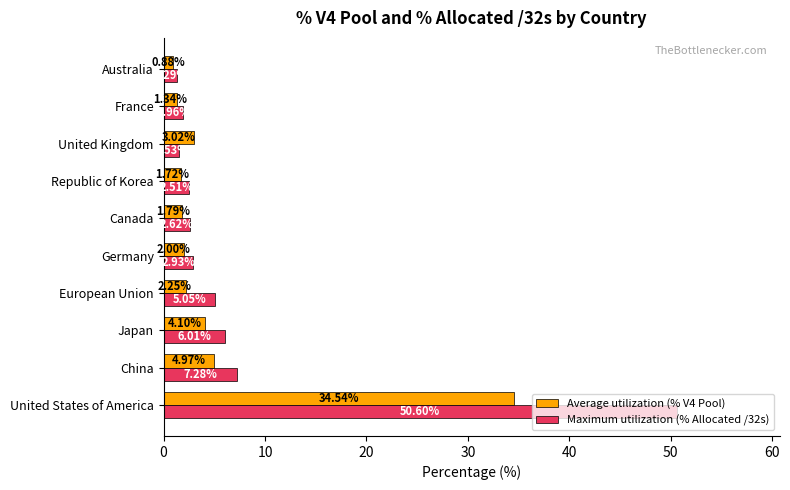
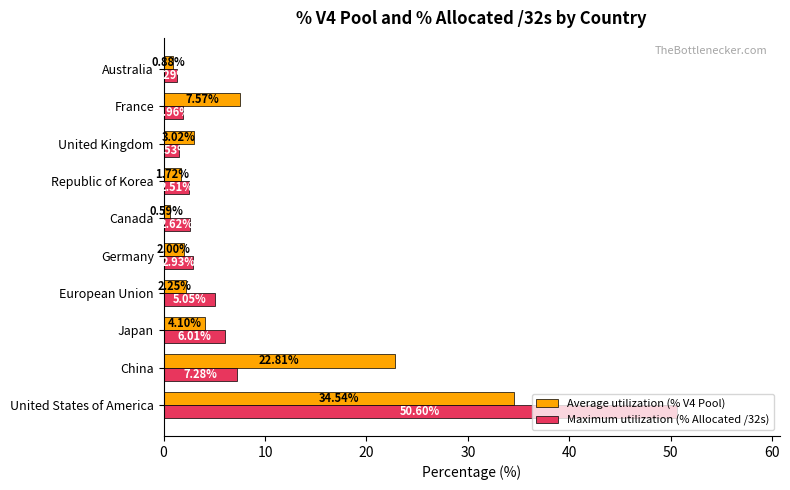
  {
    "Average utilization (% V4 Pool)": {
      "Australia": "0.88%",
-     "France": "1.34%",
+     "France": "7.57%",
      "United Kingdom": "3.02%",
      "Republic of Korea": "1.72%",
-     "Canada": "1.79%",
+     "Canada": "0.59%",
      "Germany": "2.00%",
      "European Union": "2.25%",
      "Japan": "4.10%",
-     "China": "4.97%",
+     "China": "22.81%",
      "United States of America": "34.54%"
    },
    "Maximum utilization (% Allocated /32s)": {
      "France": "1.96%",
      "Republic of Korea": "2.51%",
      "Canada": "2.62%",
      "Germany": "2.93%",
      "European Union": "5.05%",
      "Japan": "6.01%",
      "China": "7.28%"
    }
  }
